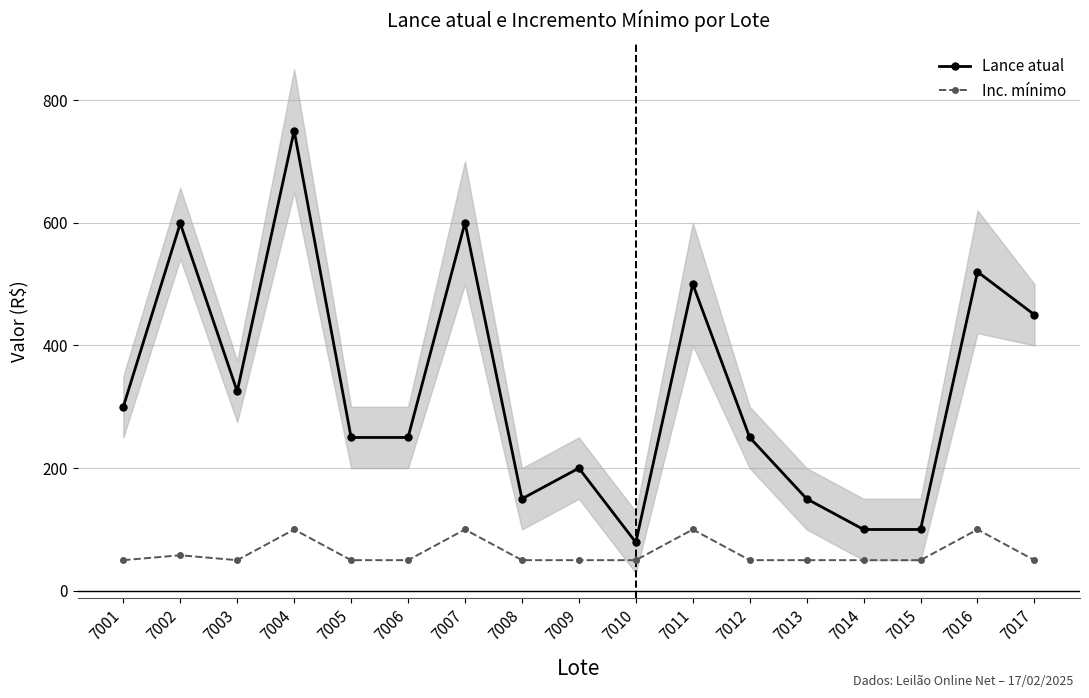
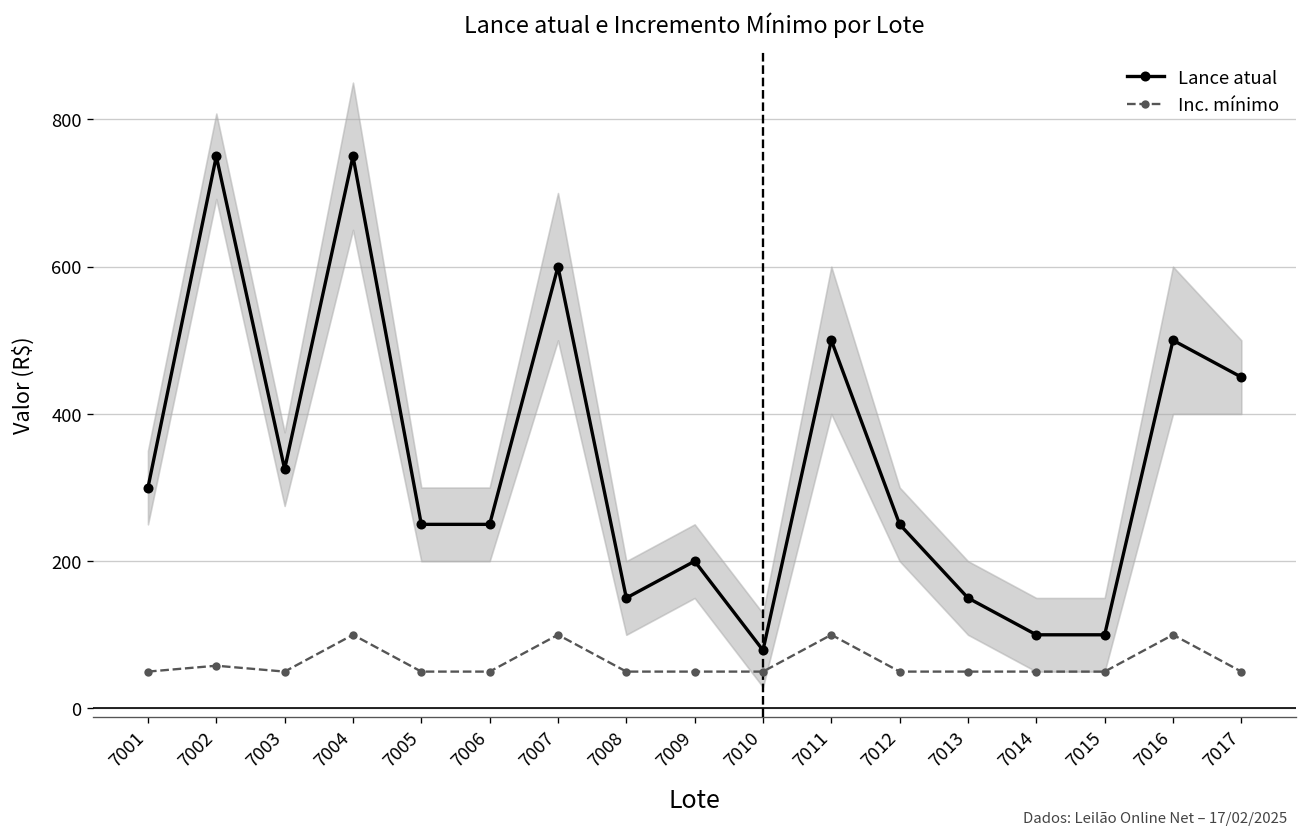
  {
    "Lance atual": {
      "7001": 300,
-     "7002": 600,
+     "7002": 750,
      "7003": 330,
      "7004": 750,
      "7005": 250,
      "7006": 250,
      "7007": 600,
      "7008": 150,
      "7009": 200,
      "7010": 80,
      "7011": 500,
      "7012": 250,
      "7013": 150,
      "7014": 100,
      "7015": 100,
-     "7016": 520,
+     "7016": 500,
      "7017": 450
    },
    "Inc. mínimo": {
      "7001": 50,
      "7002": 60,
      "7003": 50,
      "7004": 100,
      "7005": 50,
      "7006": 50,
      "7007": 100,
      "7008": 50,
      "7009": 50,
      "7010": 50,
      "7011": 100,
      "7012": 50,
      "7013": 50,
      "7014": 50,
      "7015": 50,
      "7016": 100,
      "7017": 50
    }
  }
